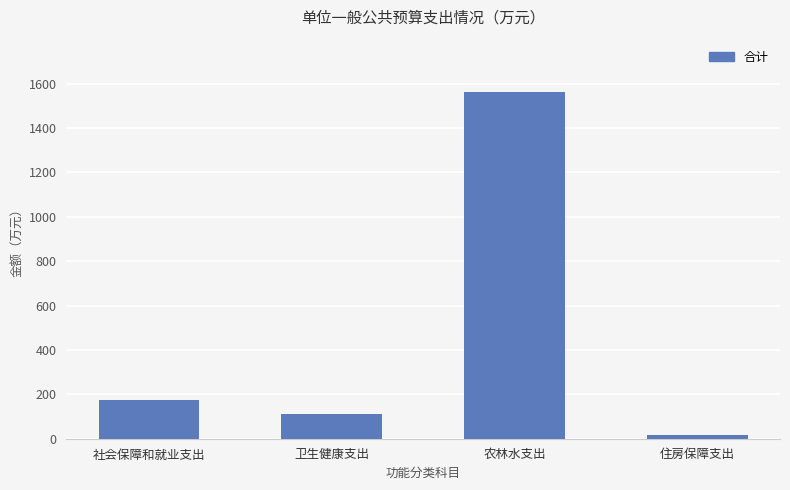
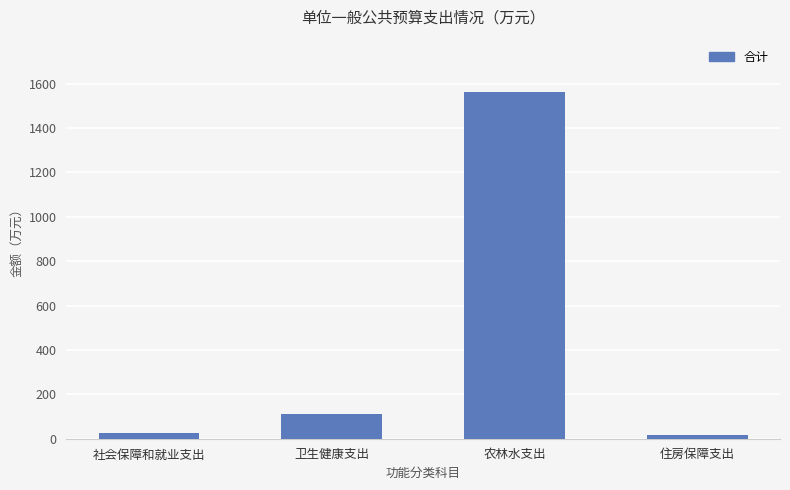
  {
-   "社会保障和就业支出": 170,
+   "社会保障和就业支出": 30,
    "卫生健康支出": 110,
    "农林水支出": 1560,
    "住房保障支出": 20
  }
